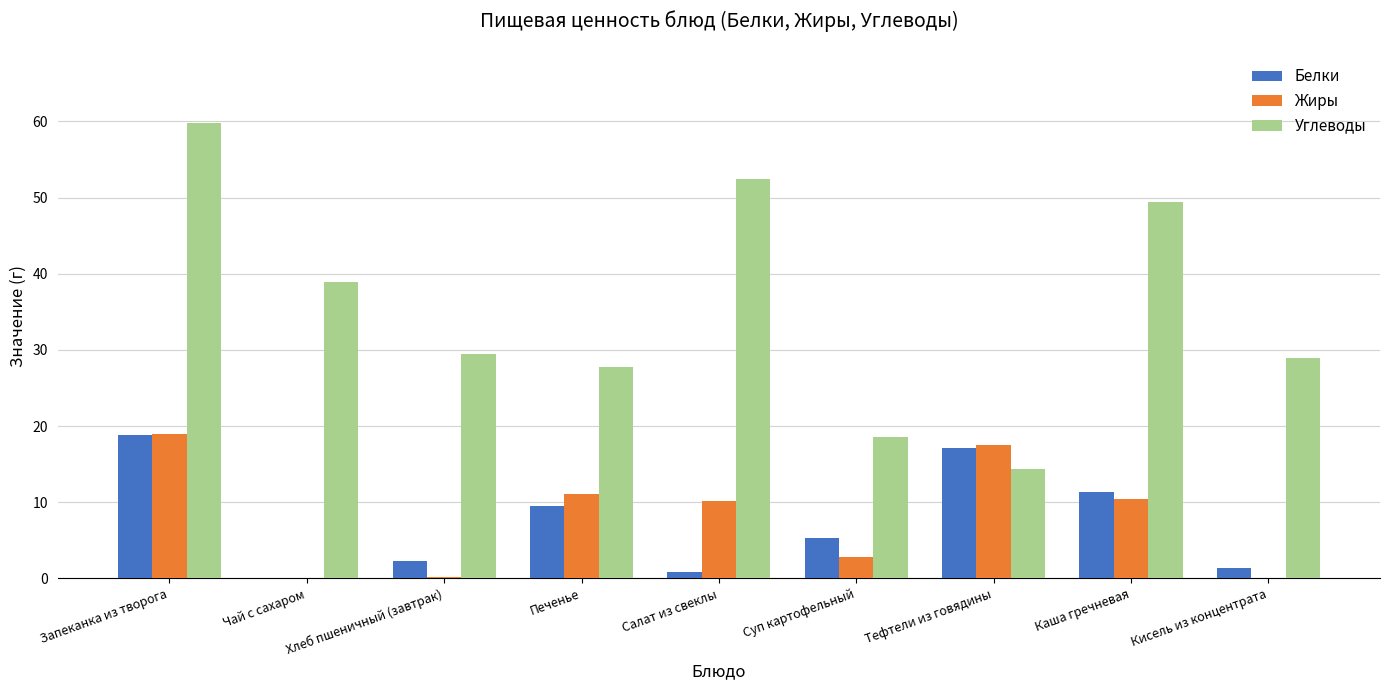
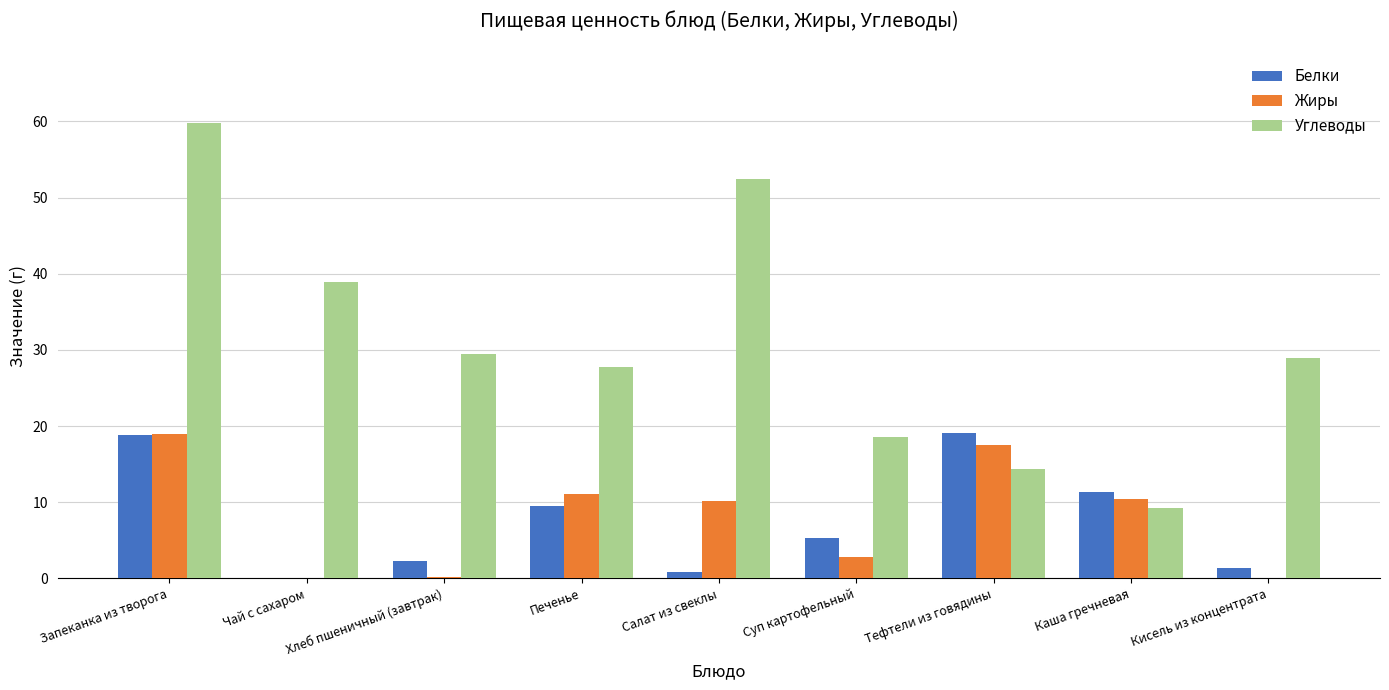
  {
    "Белки": {
      "Запеканка из творога": 19,
      "Хлеб пшеничный (завтрак)": 2,
      "Печенье": 10,
      "Салат из свеклы": 1,
      "Суп картофельный": 5,
-     "Тефтели из говядины": 17,
+     "Тефтели из говядины": 19,
      "Каша гречневая": 11,
      "Кисель из концентрата": 1
    },
    "Жиры": {
      "Запеканка из творога": 19,
      "Чай с сахаром": 0,
      "Печенье": 11,
      "Салат из свеклы": 10,
      "Суп картофельный": 3,
      "Тефтели из говядины": 18,
      "Каша гречневая": 10,
      "Кисель из концентрата": 0
    },
    "Углеводы": {
      "Запеканка из творога": 60,
      "Чай с сахаром": 39,
      "Хлеб пшеничный (завтрак)": 29,
      "Печенье": 28,
      "Салат из свеклы": 52,
      "Суп картофельный": 19,
      "Тефтели из говядины": 14,
-     "Каша гречневая": 49,
+     "Каша гречневая": 9,
      "Кисель из концентрата": 29
    }
  }
